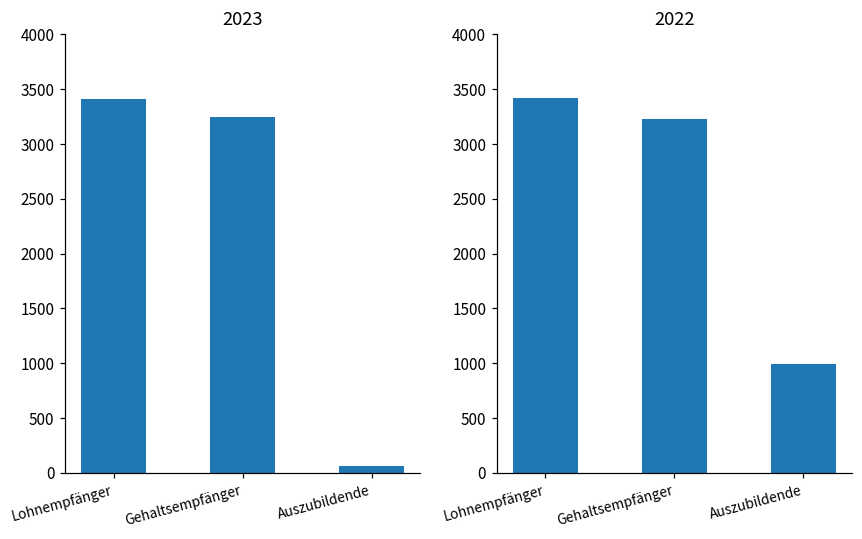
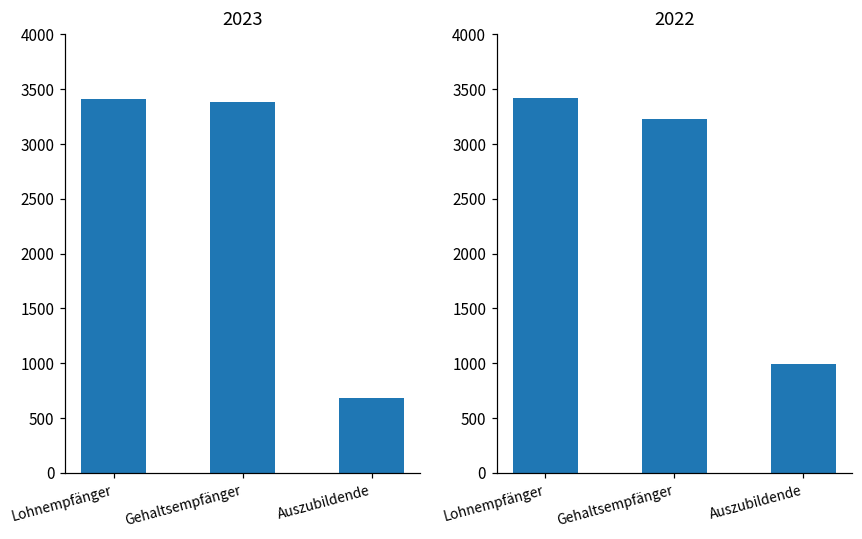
  {
    "2023": {
      "Lohnempfänger": 3400,
-     "Gehaltsempfänger": 3200,
-     "Auszubildende": 100
+     "Gehaltsempfänger": 3400,
+     "Auszubildende": 700
    },
    "2022": {
      "Lohnempfänger": 3400,
      "Gehaltsempfänger": 3200,
      "Auszubildende": 1000
    }
  }
